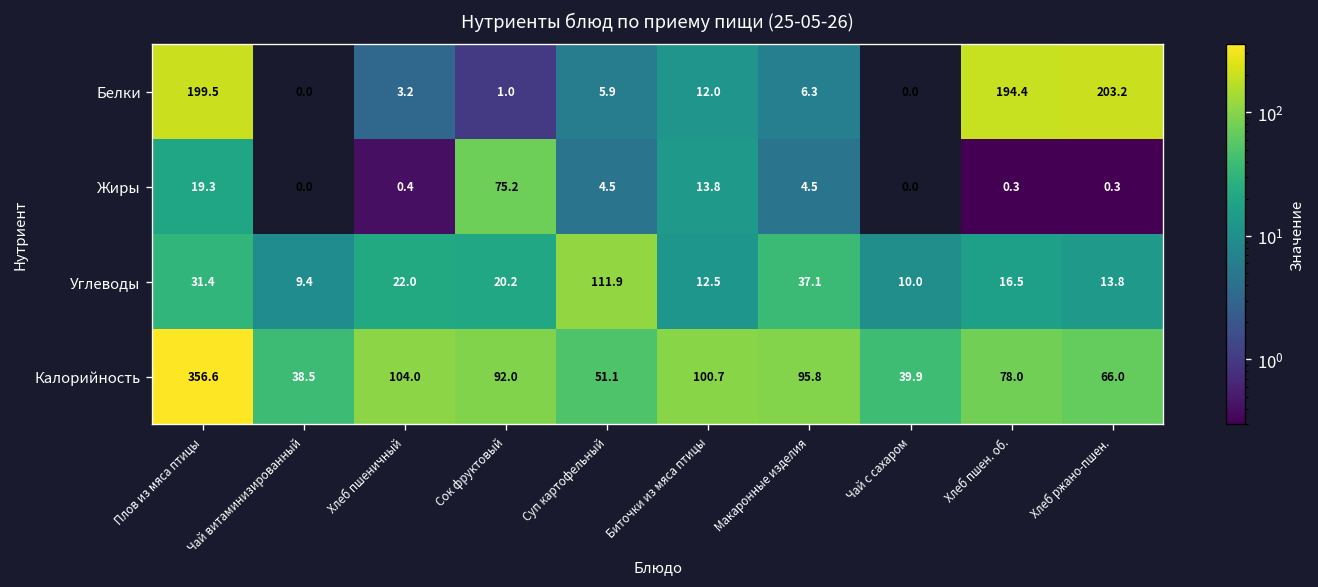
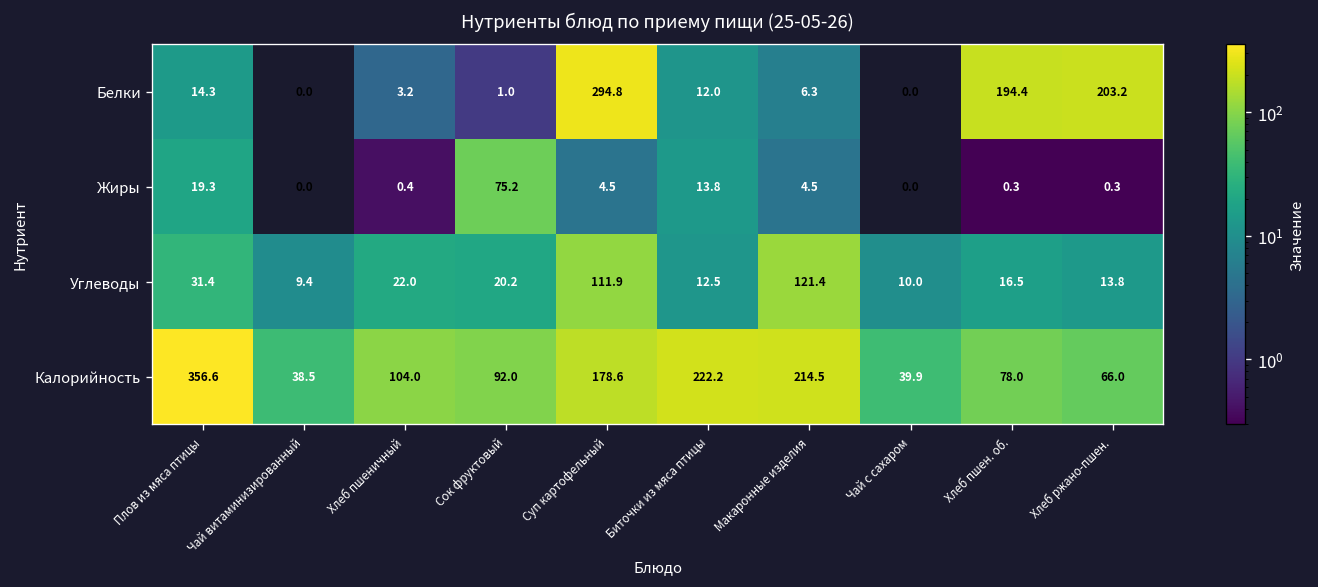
  {
    "Белки": {
-     "Плов из мяса птицы": 199.5,
+     "Плов из мяса птицы": 14.3,
      "Хлеб пшеничный": 3.2,
      "Сок фруктовый": 1.0,
-     "Суп картофельный": 5.9,
+     "Суп картофельный": 294.8,
      "Биточки из мяса птицы": 12.0,
      "Макаронные изделия": 6.3,
      "Хлеб пшен. об.": 194.4,
      "Хлеб ржано-пшен.": 203.2
    },
    "Жиры": {
      "Плов из мяса птицы": 19.3,
      "Хлеб пшеничный": 0.4,
      "Сок фруктовый": 75.2,
      "Суп картофельный": 4.5,
      "Биточки из мяса птицы": 13.8,
      "Макаронные изделия": 4.5,
      "Хлеб пшен. об.": 0.3,
      "Хлеб ржано-пшен.": 0.3
    },
    "Углеводы": {
      "Плов из мяса птицы": 31.4,
      "Чай витаминизированный": 9.4,
      "Хлеб пшеничный": 22.0,
      "Сок фруктовый": 20.2,
      "Суп картофельный": 111.9,
      "Биточки из мяса птицы": 12.5,
-     "Макаронные изделия": 37.1,
+     "Макаронные изделия": 121.4,
      "Чай с сахаром": 10.0,
      "Хлеб пшен. об.": 16.5,
      "Хлеб ржано-пшен.": 13.8
    },
    "Калорийность": {
      "Плов из мяса птицы": 356.6,
      "Чай витаминизированный": 38.5,
      "Хлеб пшеничный": 104.0,
      "Сок фруктовый": 92.0,
-     "Суп картофельный": 51.1,
-     "Биточки из мяса птицы": 100.7,
-     "Макаронные изделия": 95.8,
+     "Суп картофельный": 178.6,
+     "Биточки из мяса птицы": 222.2,
+     "Макаронные изделия": 214.5,
      "Чай с сахаром": 39.9,
      "Хлеб пшен. об.": 78.0,
      "Хлеб ржано-пшен.": 66.0
    }
  }
